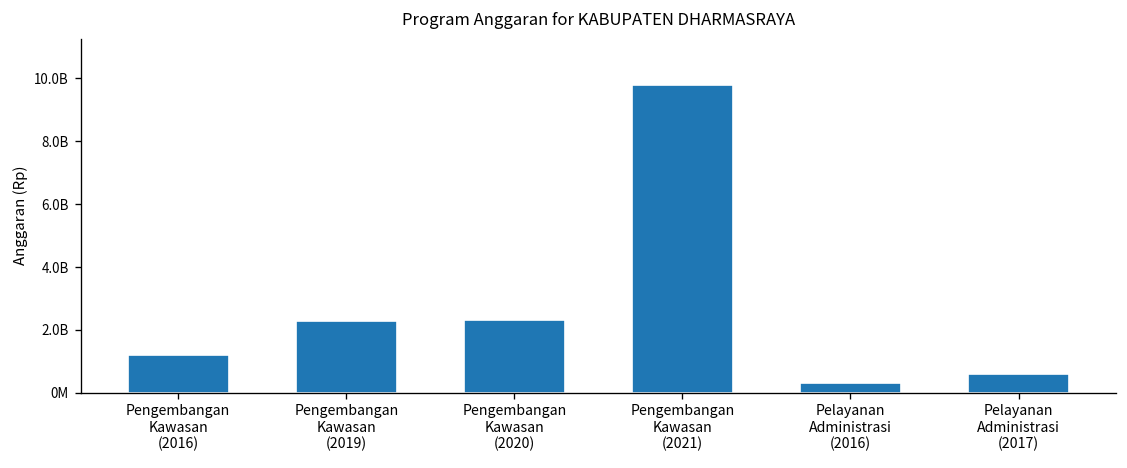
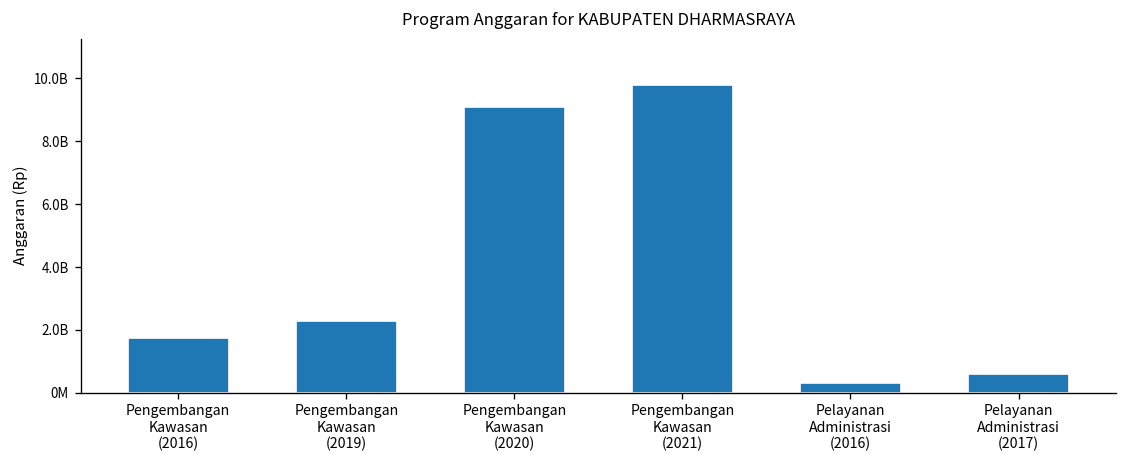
  {
-   "Pengembangan Kawasan (2016)": 1200000000,
+   "Pengembangan Kawasan (2016)": 1700000000,
    "Pengembangan Kawasan (2019)": 2300000000,
-   "Pengembangan Kawasan (2020)": 2300000000,
+   "Pengembangan Kawasan (2020)": 9100000000,
    "Pengembangan Kawasan (2021)": 9800000000,
    "Pelayanan Administrasi (2016)": 300000000,
    "Pelayanan Administrasi (2017)": 600000000
  }
